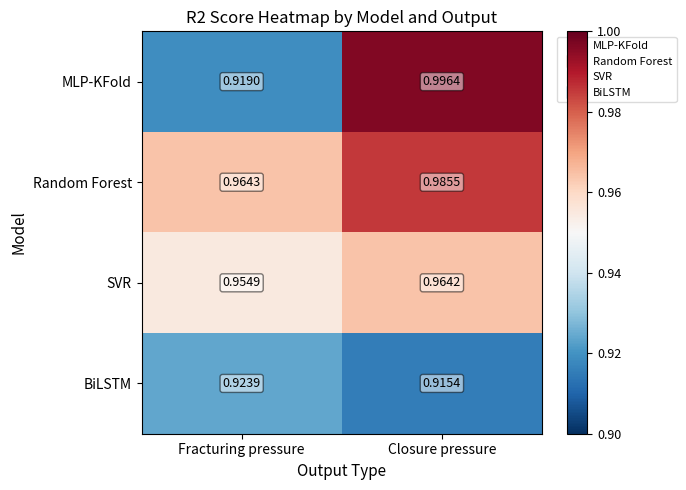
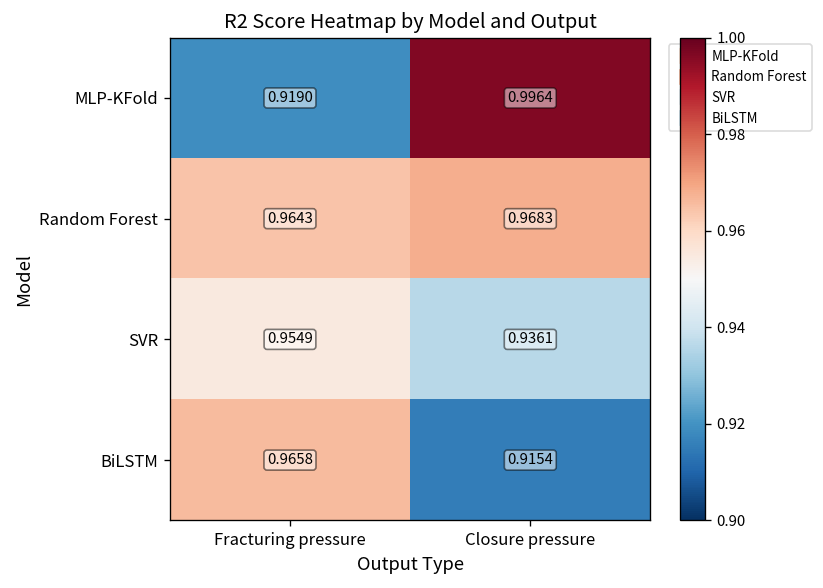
  {
    "Random Forest": {
-     "Closure pressure": 0.9855
+     "Closure pressure": 0.9683
    },
    "SVR": {
-     "Closure pressure": 0.9642
+     "Closure pressure": 0.9361
    },
    "BiLSTM": {
-     "Fracturing pressure": 0.9239
+     "Fracturing pressure": 0.9658
    }
  }
